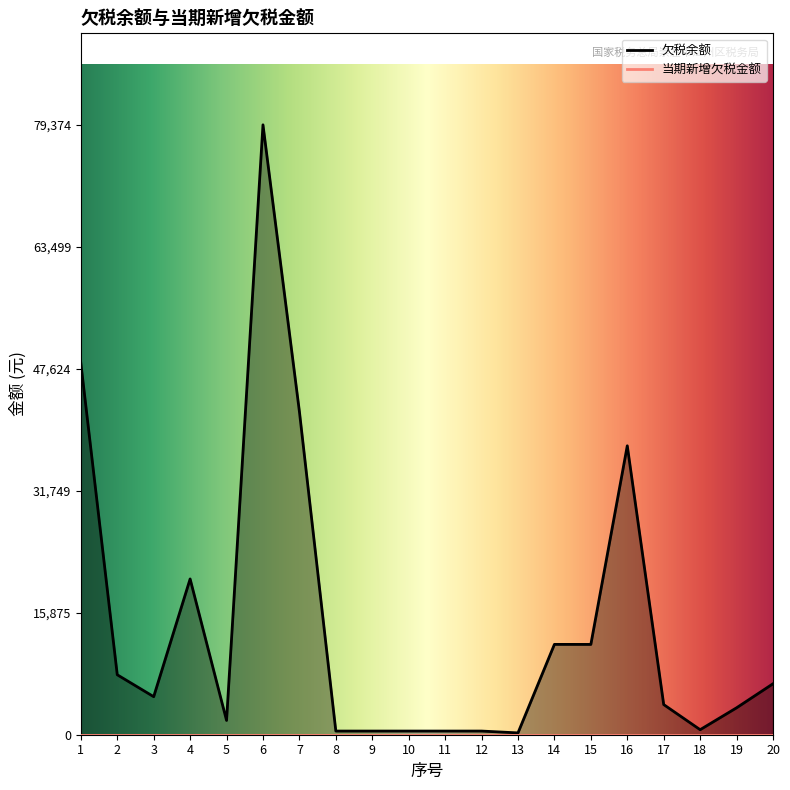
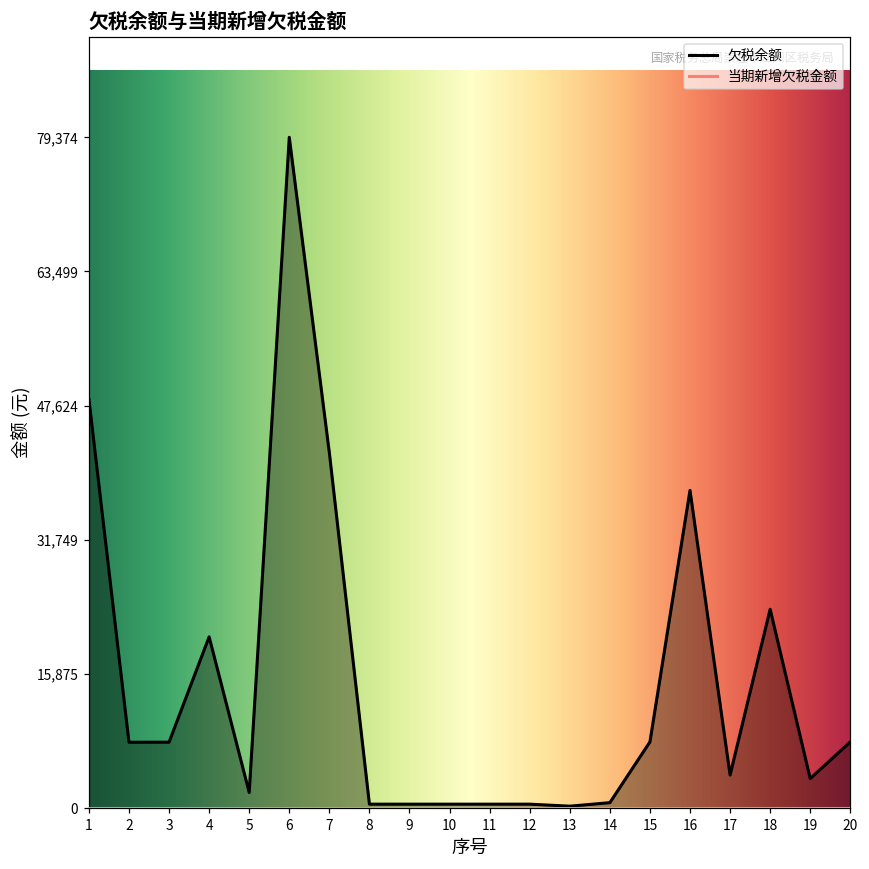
  {
    "欠税余额": {
      "1": "48,000",
      "2": "8,000",
-     "3": "5,000",
+     "3": "8,000",
      "4": "20,000",
      "5": "2,000",
      "6": "79,000",
      "7": "42,000",
      "8": "0",
      "9": "0",
      "10": "0",
      "11": "0",
      "12": "0",
-     "14": "12,000",
-     "15": "12,000",
+     "14": "1,000",
+     "15": "8,000",
      "16": "38,000",
      "17": "4,000",
-     "18": "1,000",
+     "18": "24,000",
      "19": "4,000",
-     "20": "7,000"
+     "20": "8,000"
    },
    "当期新增欠税金额": {
      "1": "0",
      "2": "0",
      "3": "0",
      "4": "0",
      "5": "0",
      "6": "0",
      "7": "0",
      "8": "0",
      "9": "0",
      "10": "0",
      "11": "0",
      "12": "0",
      "14": "0",
      "15": "0",
      "16": "0",
      "17": "0",
      "18": "0",
      "19": "0",
      "20": "0"
    }
  }
